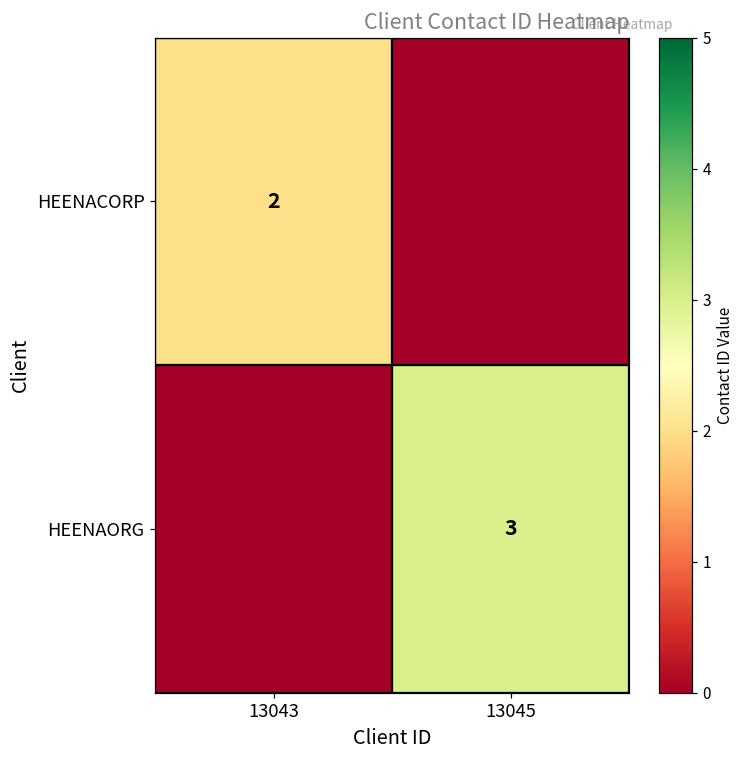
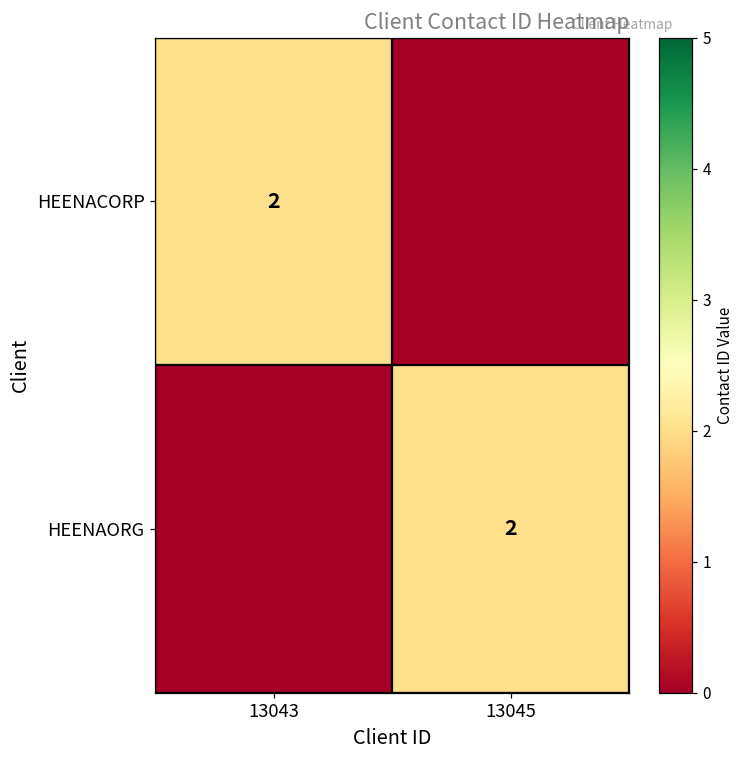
  {
    "HEENACORP": {
      "13043": 2
    },
    "HEENAORG": {
-     "13045": 3
+     "13045": 2
    }
  }
